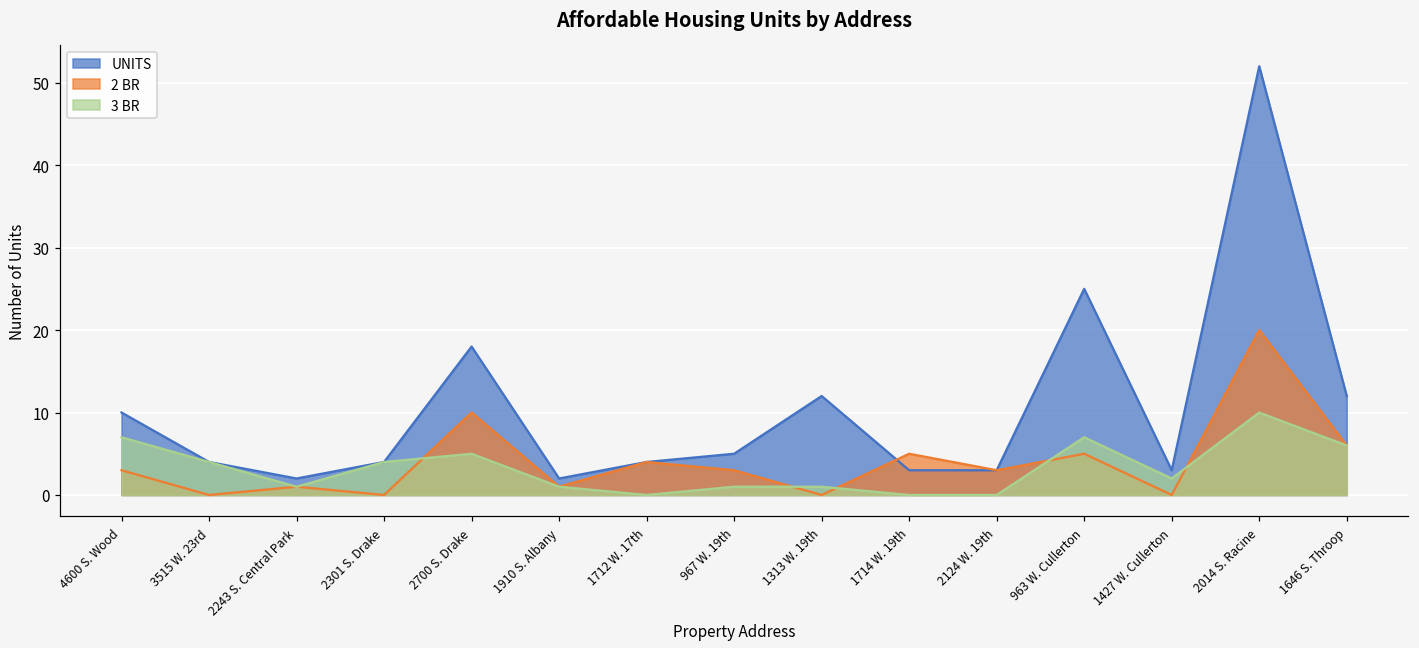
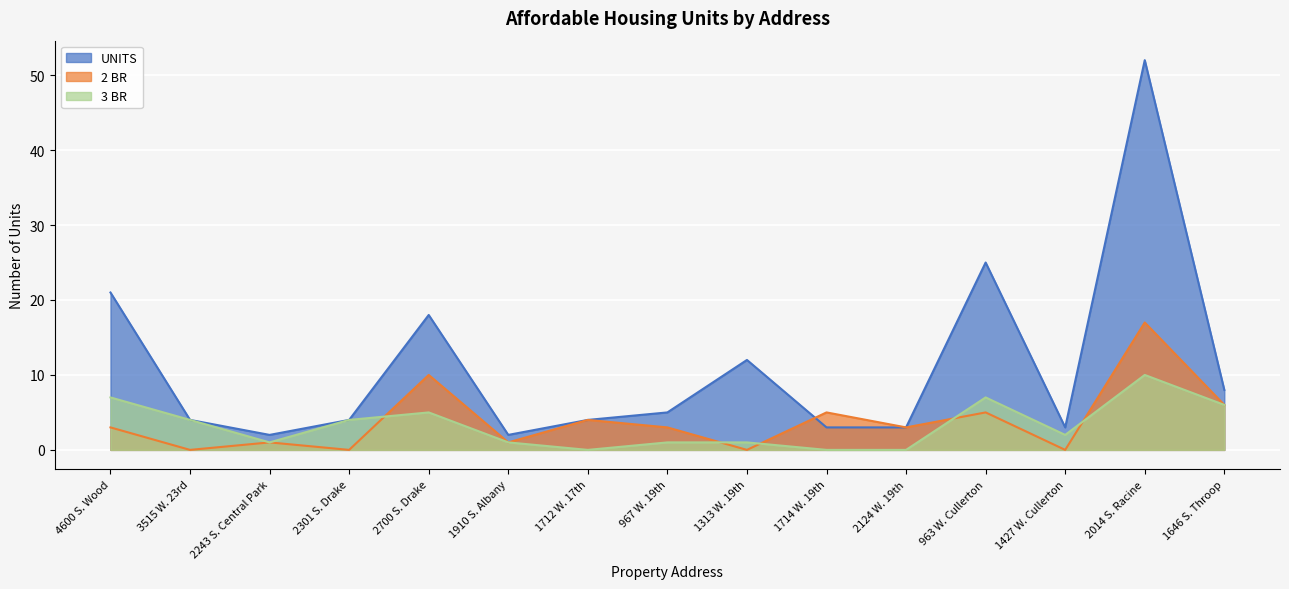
  {
    "UNITS": {
-     "4600 S. Wood": 10,
+     "4600 S. Wood": 21,
      "2243 S. Central Park": 2,
      "2700 S. Drake": 18,
      "1910 S. Albany": 2,
      "967 W. 19th": 5,
      "1313 W. 19th": 12,
      "1714 W. 19th": 3,
      "963 W. Cullerton": 25,
      "1427 W. Cullerton": 3,
      "2014 S. Racine": 52,
-     "1646 S. Throop": 12
+     "1646 S. Throop": 8
    },
    "2 BR": {
      "4600 S. Wood": 3,
      "3515 W. 23rd": 0,
      "2301 S. Drake": 0,
      "2700 S. Drake": 10,
      "967 W. 19th": 3,
      "1313 W. 19th": 0,
      "1714 W. 19th": 5,
      "963 W. Cullerton": 5,
      "1427 W. Cullerton": 0,
-     "2014 S. Racine": 20
+     "2014 S. Racine": 17
    },
    "3 BR": {
      "4600 S. Wood": 7,
      "2700 S. Drake": 5,
      "1712 W. 17th": 0,
      "967 W. 19th": 1,
      "1313 W. 19th": 1,
      "1714 W. 19th": 0,
      "2124 W. 19th": 0,
      "963 W. Cullerton": 7,
      "1427 W. Cullerton": 2,
      "2014 S. Racine": 10
    }
  }
